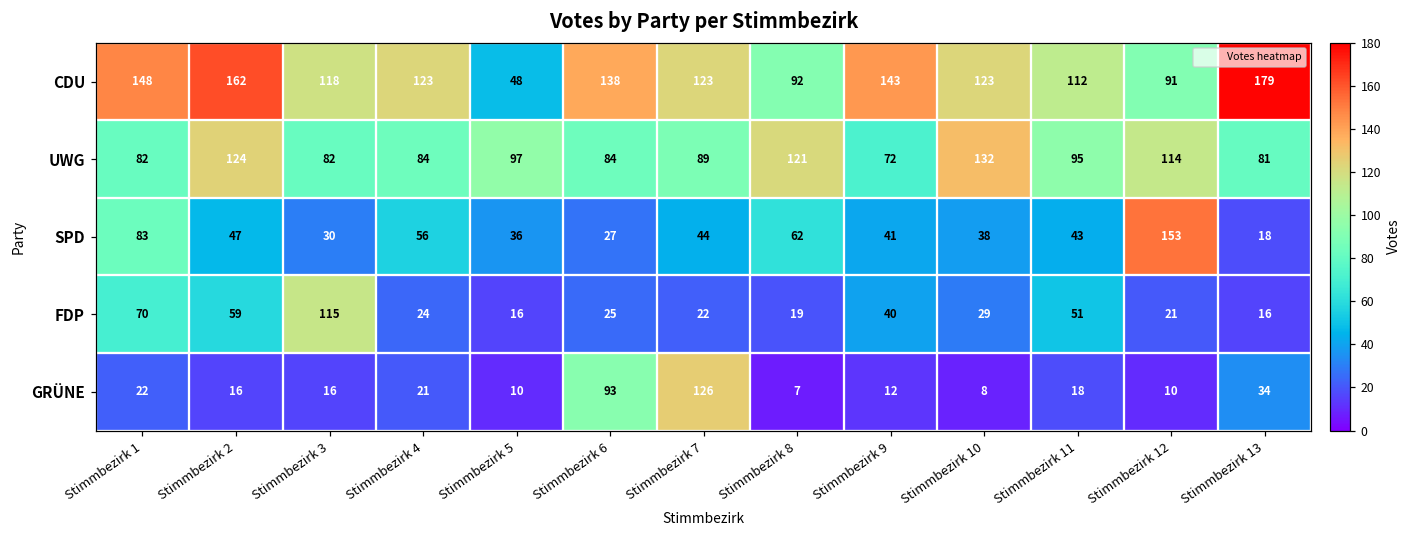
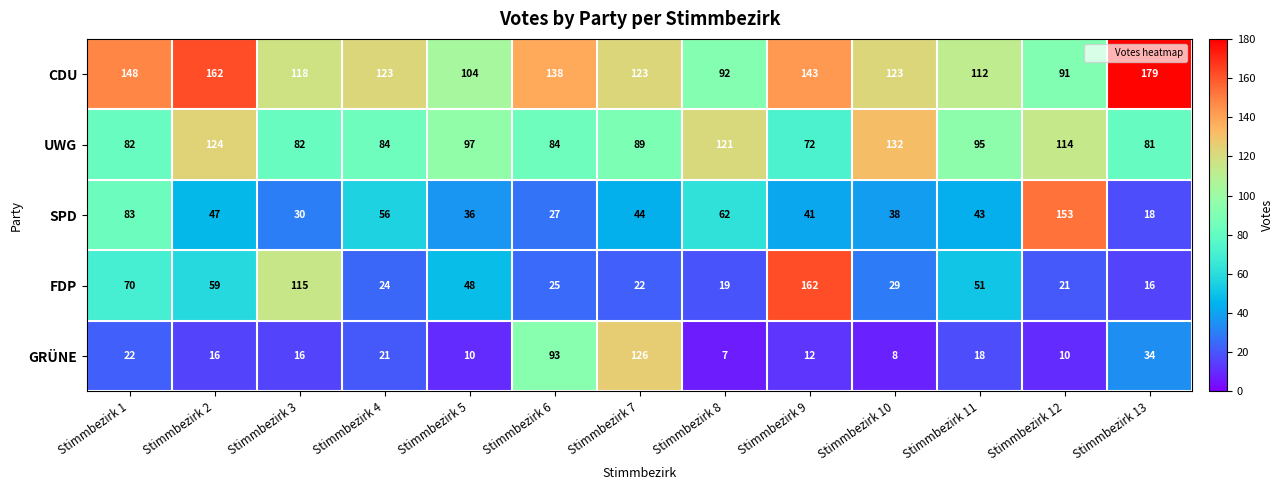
  {
    "CDU": {
      "Stimmbezirk 1": 148,
      "Stimmbezirk 2": 162,
      "Stimmbezirk 3": 118,
      "Stimmbezirk 4": 123,
-     "Stimmbezirk 5": 48,
+     "Stimmbezirk 5": 104,
      "Stimmbezirk 6": 138,
      "Stimmbezirk 7": 123,
      "Stimmbezirk 8": 92,
      "Stimmbezirk 9": 143,
      "Stimmbezirk 10": 123,
      "Stimmbezirk 11": 112,
      "Stimmbezirk 12": 91,
      "Stimmbezirk 13": 179
    },
    "UWG": {
      "Stimmbezirk 1": 82,
      "Stimmbezirk 2": 124,
      "Stimmbezirk 3": 82,
      "Stimmbezirk 4": 84,
      "Stimmbezirk 5": 97,
      "Stimmbezirk 6": 84,
      "Stimmbezirk 7": 89,
      "Stimmbezirk 8": 121,
      "Stimmbezirk 9": 72,
      "Stimmbezirk 10": 132,
      "Stimmbezirk 11": 95,
      "Stimmbezirk 12": 114,
      "Stimmbezirk 13": 81
    },
    "SPD": {
      "Stimmbezirk 1": 83,
      "Stimmbezirk 2": 47,
      "Stimmbezirk 3": 30,
      "Stimmbezirk 4": 56,
      "Stimmbezirk 5": 36,
      "Stimmbezirk 6": 27,
      "Stimmbezirk 7": 44,
      "Stimmbezirk 8": 62,
      "Stimmbezirk 9": 41,
      "Stimmbezirk 10": 38,
      "Stimmbezirk 11": 43,
      "Stimmbezirk 12": 153,
      "Stimmbezirk 13": 18
    },
    "FDP": {
      "Stimmbezirk 1": 70,
      "Stimmbezirk 2": 59,
      "Stimmbezirk 3": 115,
      "Stimmbezirk 4": 24,
-     "Stimmbezirk 5": 16,
+     "Stimmbezirk 5": 48,
      "Stimmbezirk 6": 25,
      "Stimmbezirk 7": 22,
      "Stimmbezirk 8": 19,
-     "Stimmbezirk 9": 40,
+     "Stimmbezirk 9": 162,
      "Stimmbezirk 10": 29,
      "Stimmbezirk 11": 51,
      "Stimmbezirk 12": 21,
      "Stimmbezirk 13": 16
    },
    "GRÜNE": {
      "Stimmbezirk 1": 22,
      "Stimmbezirk 2": 16,
      "Stimmbezirk 3": 16,
      "Stimmbezirk 4": 21,
      "Stimmbezirk 5": 10,
      "Stimmbezirk 6": 93,
      "Stimmbezirk 7": 126,
      "Stimmbezirk 8": 7,
      "Stimmbezirk 9": 12,
      "Stimmbezirk 10": 8,
      "Stimmbezirk 11": 18,
      "Stimmbezirk 12": 10,
      "Stimmbezirk 13": 34
    }
  }
